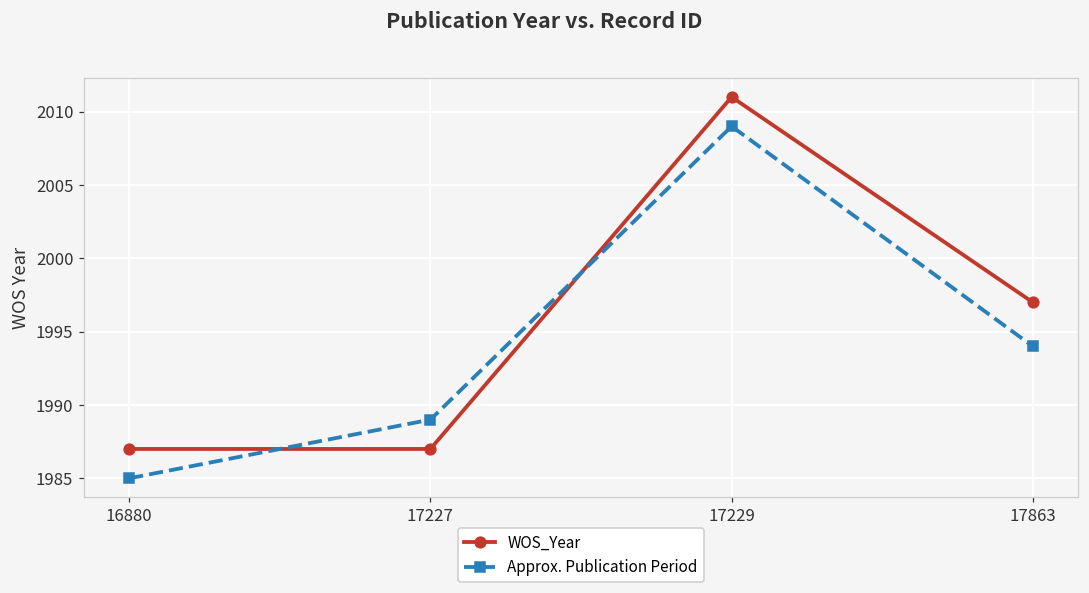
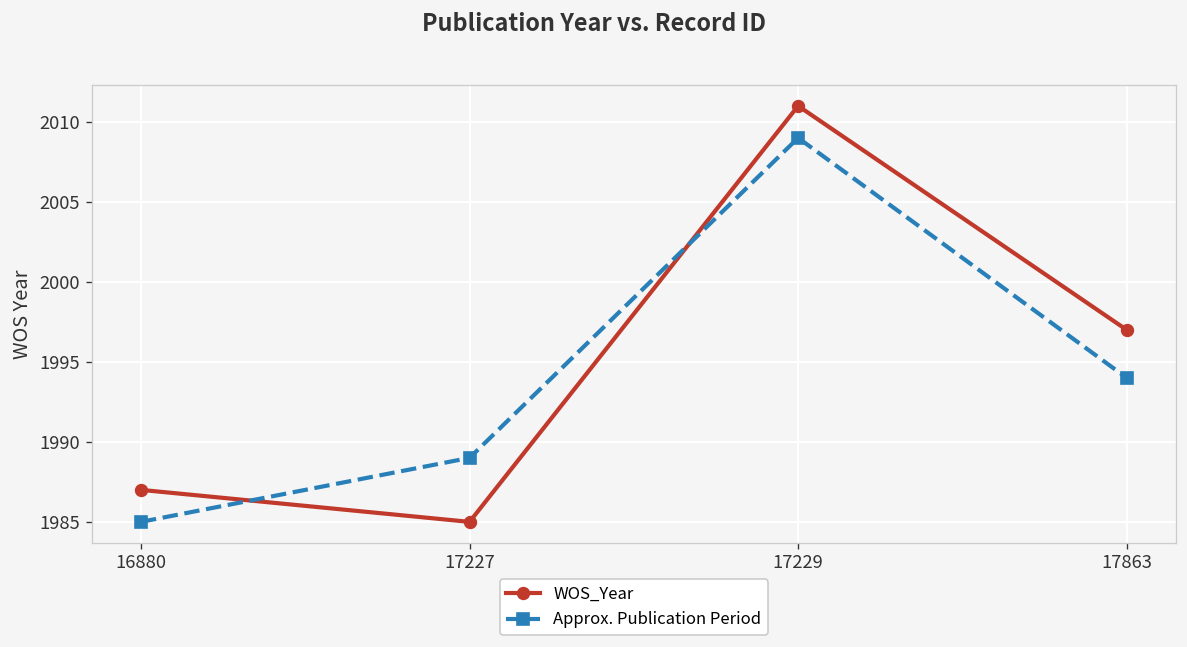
  {
    "WOS_Year": {
      "16880": 1987,
-     "17227": 1987,
+     "17227": 1985,
      "17229": 2011,
      "17863": 1997
    },
    "Approx. Publication Period": {
      "16880": 1985,
      "17227": 1989,
      "17229": 2009,
      "17863": 1994
    }
  }
